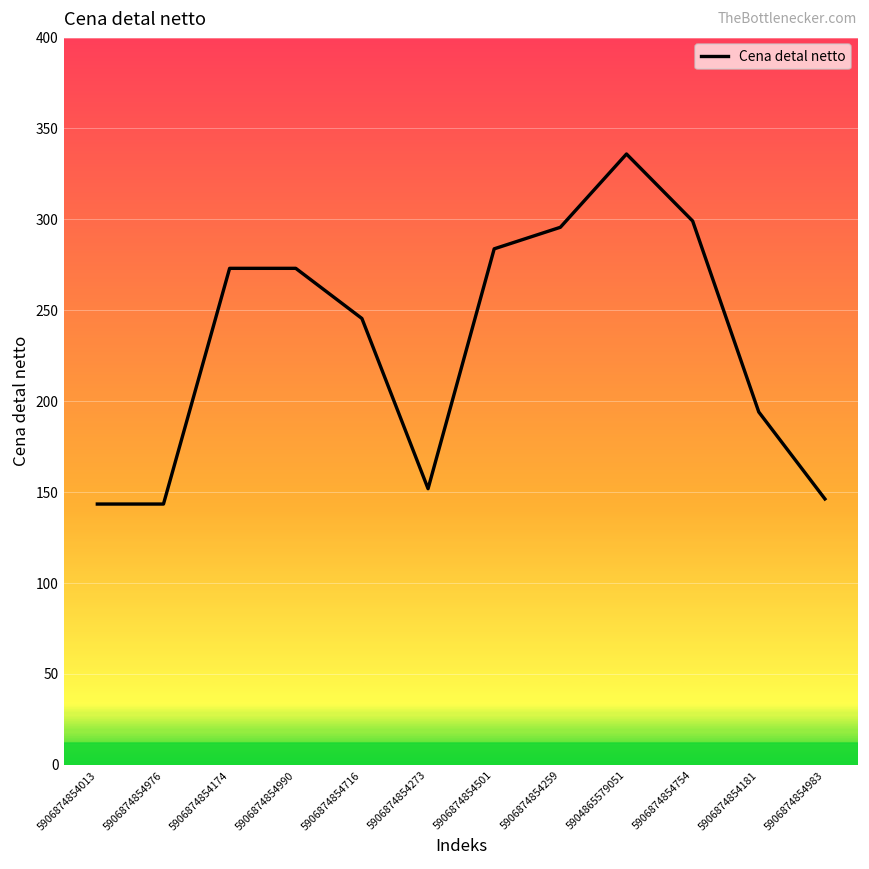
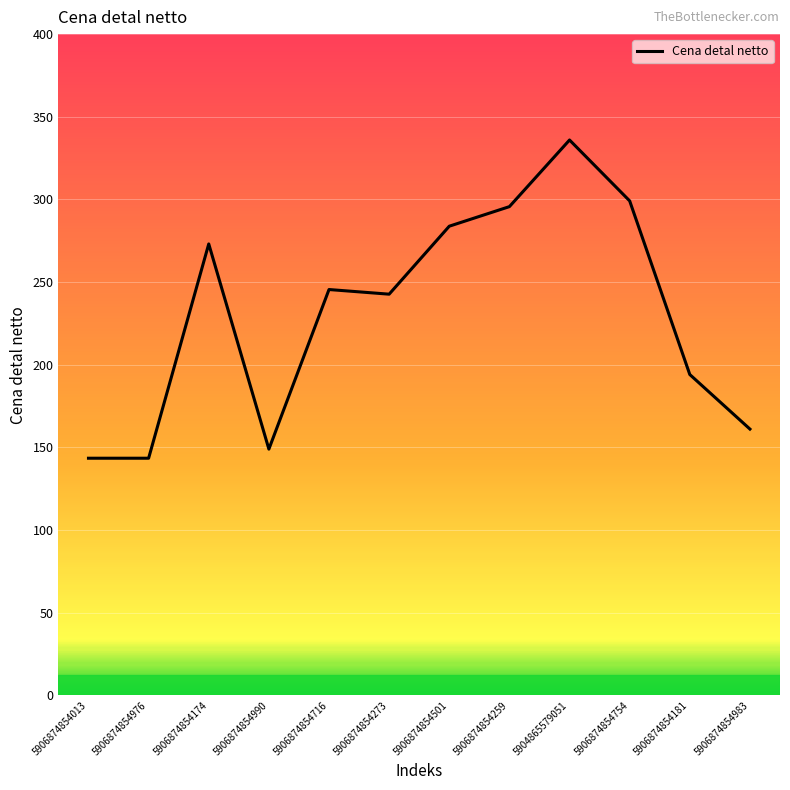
  {
    "5906874854013": 143,
    "5906874854976": 143,
    "5906874854174": 273,
-   "5906874854990": 273,
+   "5906874854990": 149,
    "5906874854716": 245,
-   "5906874854273": 152,
+   "5906874854273": 243,
    "5906874854501": 284,
    "5906874854259": 296,
    "5904865579051": 336,
    "5906874854754": 299,
    "5906874854181": 194,
-   "5906874854983": 146
+   "5906874854983": 161
  }
